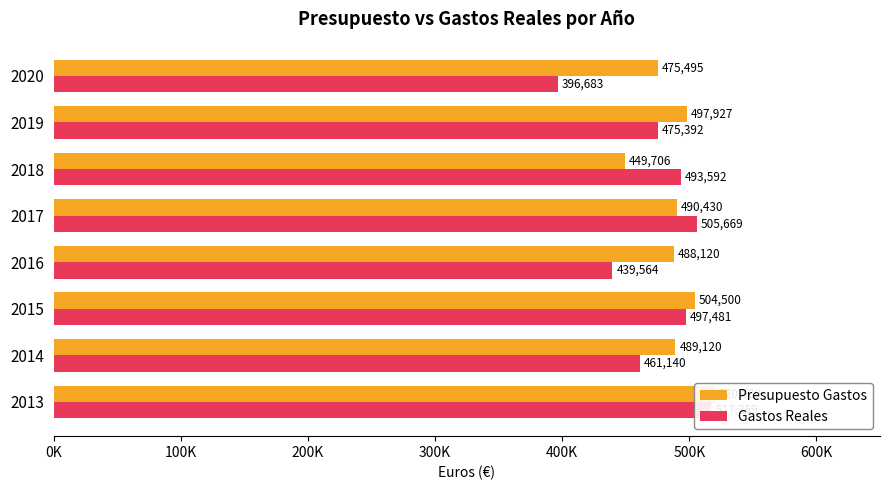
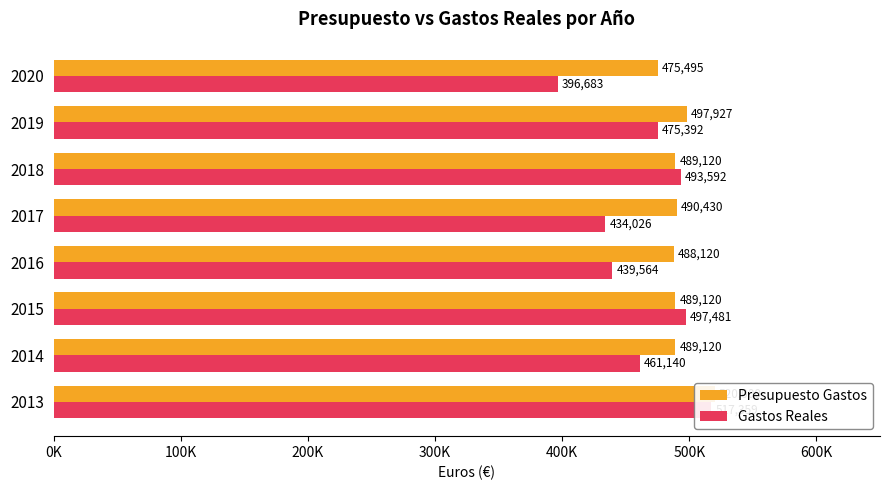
  {
    "Presupuesto Gastos": {
      "2020": "475,495",
      "2019": "497,927",
-     "2018": "449,706",
+     "2018": "489,120",
      "2017": "490,430",
      "2016": "488,120",
-     "2015": "504,500",
+     "2015": "489,120",
      "2014": "489,120"
    },
    "Gastos Reales": {
      "2020": "396,683",
      "2019": "475,392",
      "2018": "493,592",
-     "2017": "505,669",
+     "2017": "434,026",
      "2016": "439,564",
      "2015": "497,481",
      "2014": "461,140"
    }
  }
